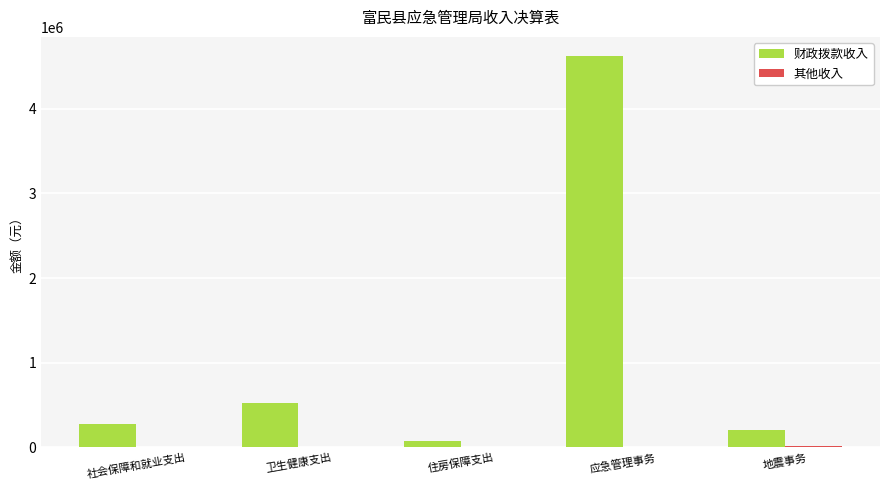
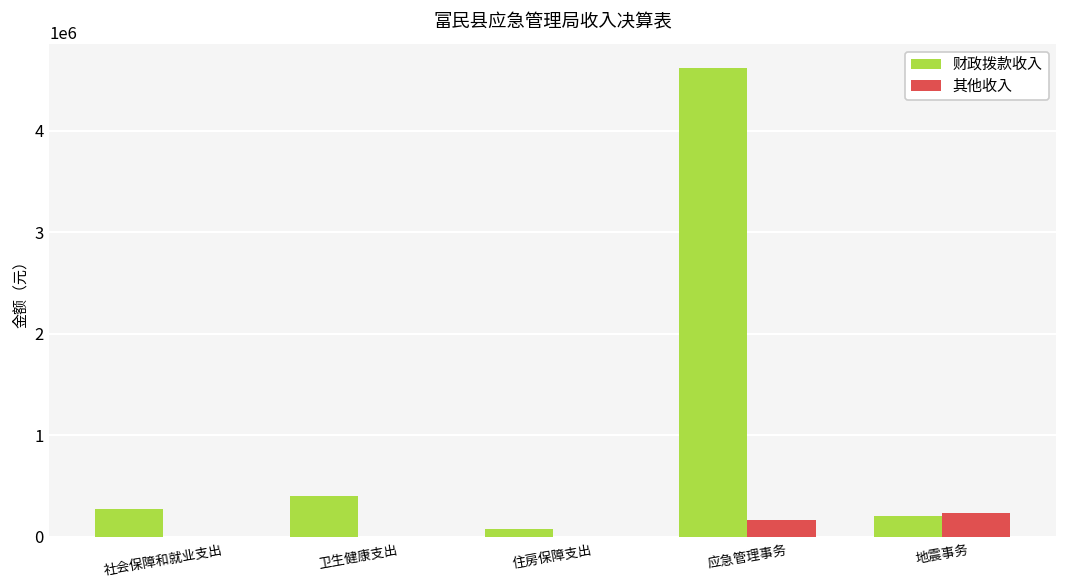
  {
    "财政拨款收入": {
      "社会保障和就业支出": 300000,
-     "卫生健康支出": 500000,
+     "卫生健康支出": 400000,
      "住房保障支出": 100000,
      "应急管理事务": 4600000,
      "地震事务": 200000
    },
    "其他收入": {
      "社会保障和就业支出": 0,
      "卫生健康支出": 0,
      "住房保障支出": 0,
-     "应急管理事务": 0,
-     "地震事务": 0
+     "应急管理事务": 200000,
+     "地震事务": 200000
    }
  }
